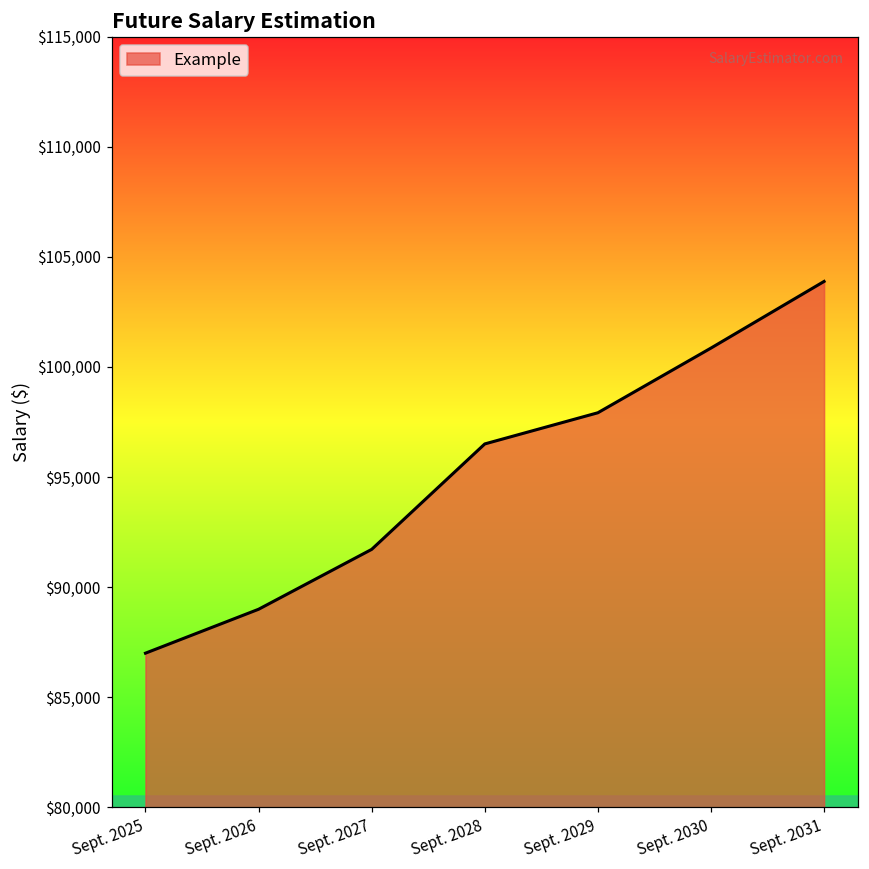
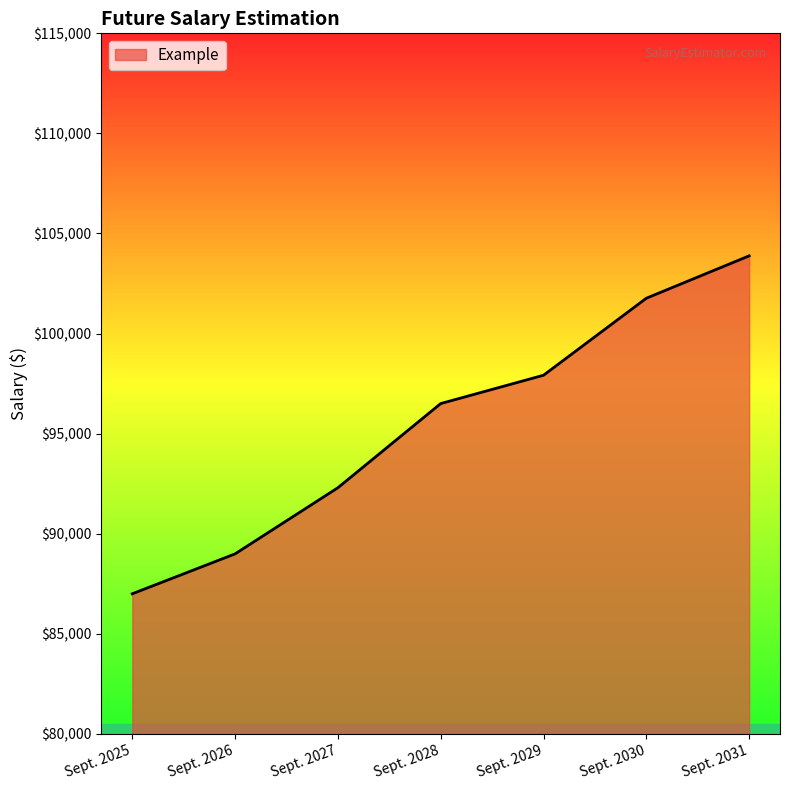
  {
    "Sept. 2025": "$87,000",
    "Sept. 2026": "$89,000",
-   "Sept. 2027": "$91,700",
+   "Sept. 2027": "$92,300",
    "Sept. 2028": "$96,500",
    "Sept. 2029": "$97,900",
-   "Sept. 2030": "$100,900",
+   "Sept. 2030": "$101,800",
    "Sept. 2031": "$103,900"
  }
